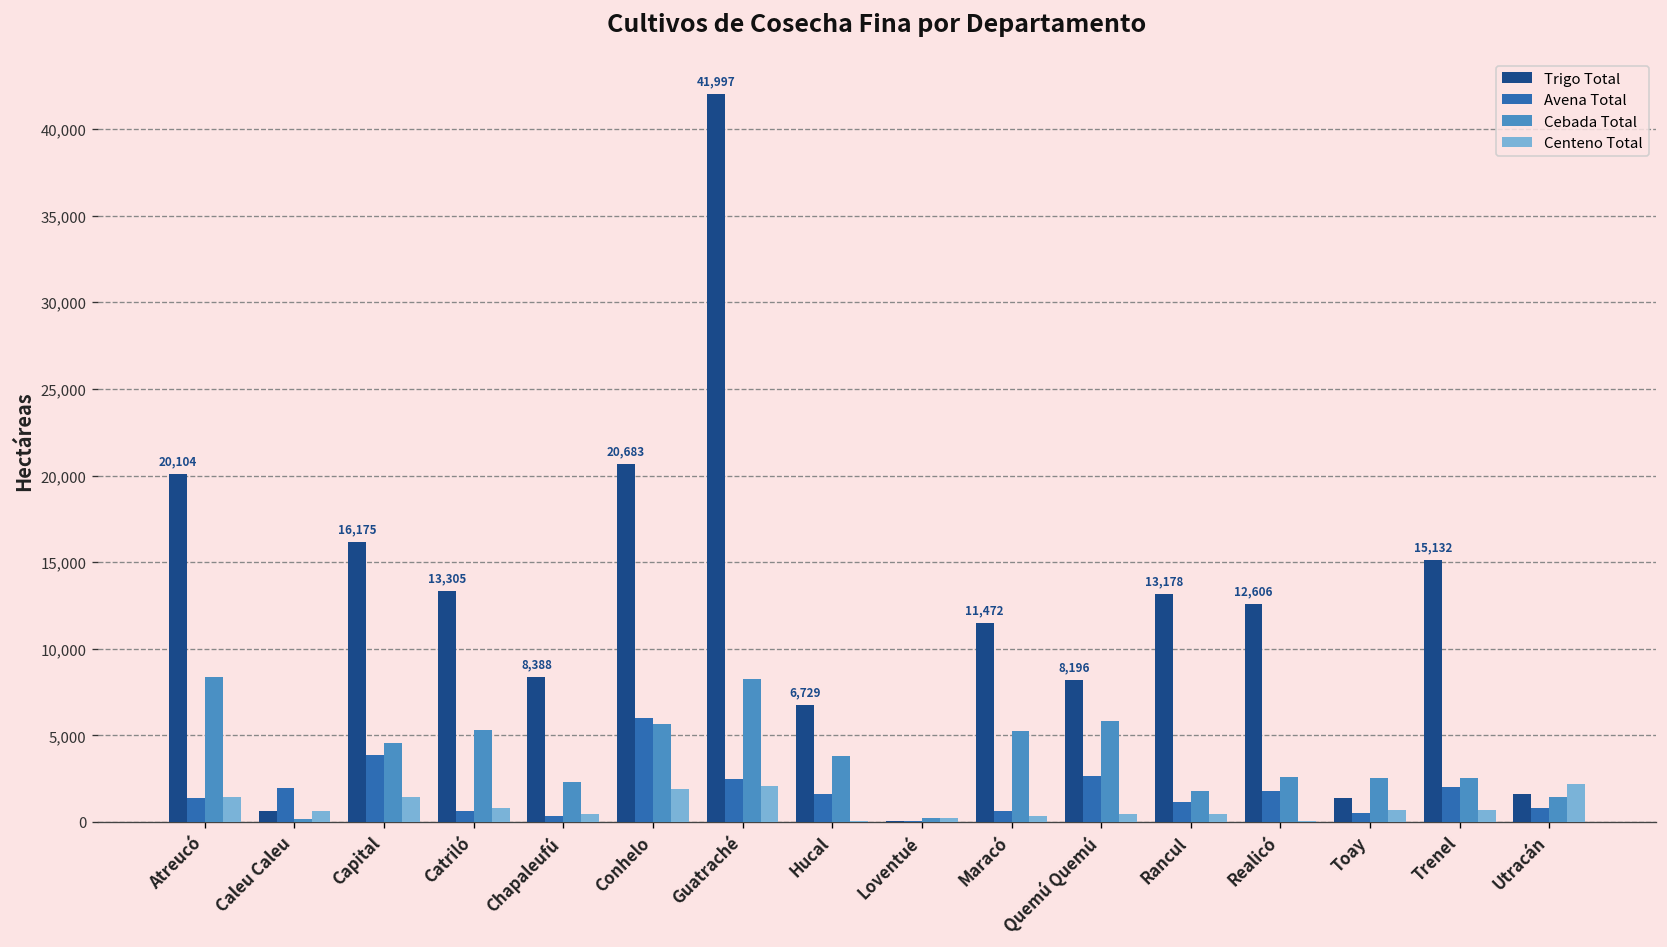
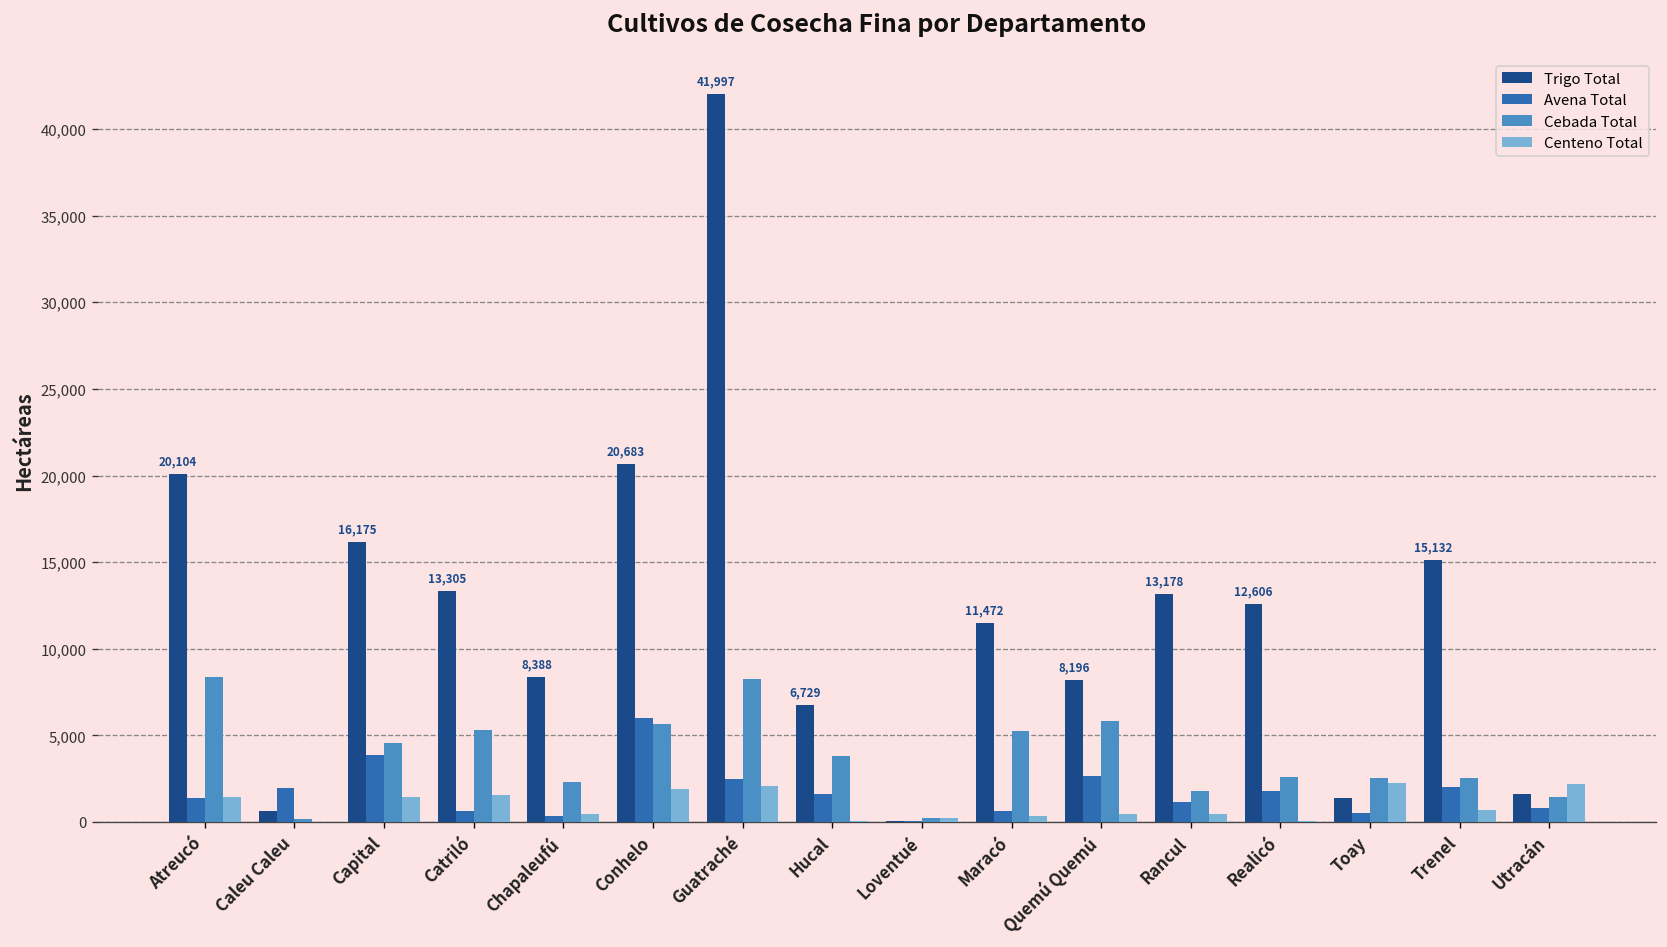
  {
    "Centeno Total": {
      "Atreucó": "1,500",
-     "Caleu Caleu": "600",
+     "Caleu Caleu": "0",
      "Capital": "1,500",
-     "Catriló": "800",
+     "Catriló": "1,600",
      "Chapaleufú": "400",
      "Conhelo": "1,900",
      "Guatraché": "2,100",
      "Loventué": "200",
      "Maracó": "400",
      "Quemú Quemú": "500",
      "Rancul": "500",
-     "Toay": "700",
+     "Toay": "2,300",
      "Trenel": "700",
      "Utracán": "2,200"
    }
  }
